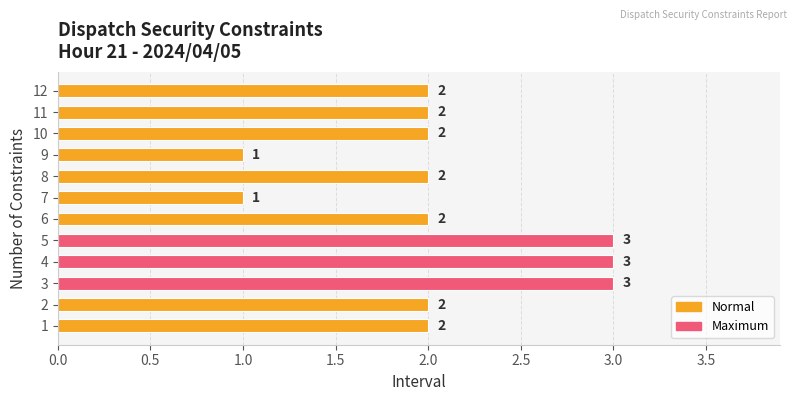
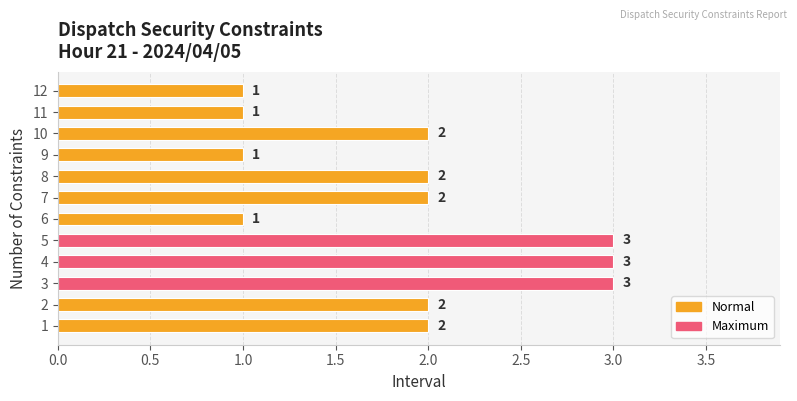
  {
-   "12": 2,
-   "11": 2,
+   "12": 1,
+   "11": 1,
    "10": 2,
    "9": 1,
    "8": 2,
-   "7": 1,
-   "6": 2,
+   "7": 2,
+   "6": 1,
    "5": 3,
    "4": 3,
    "3": 3,
    "2": 2,
    "1": 2
  }
